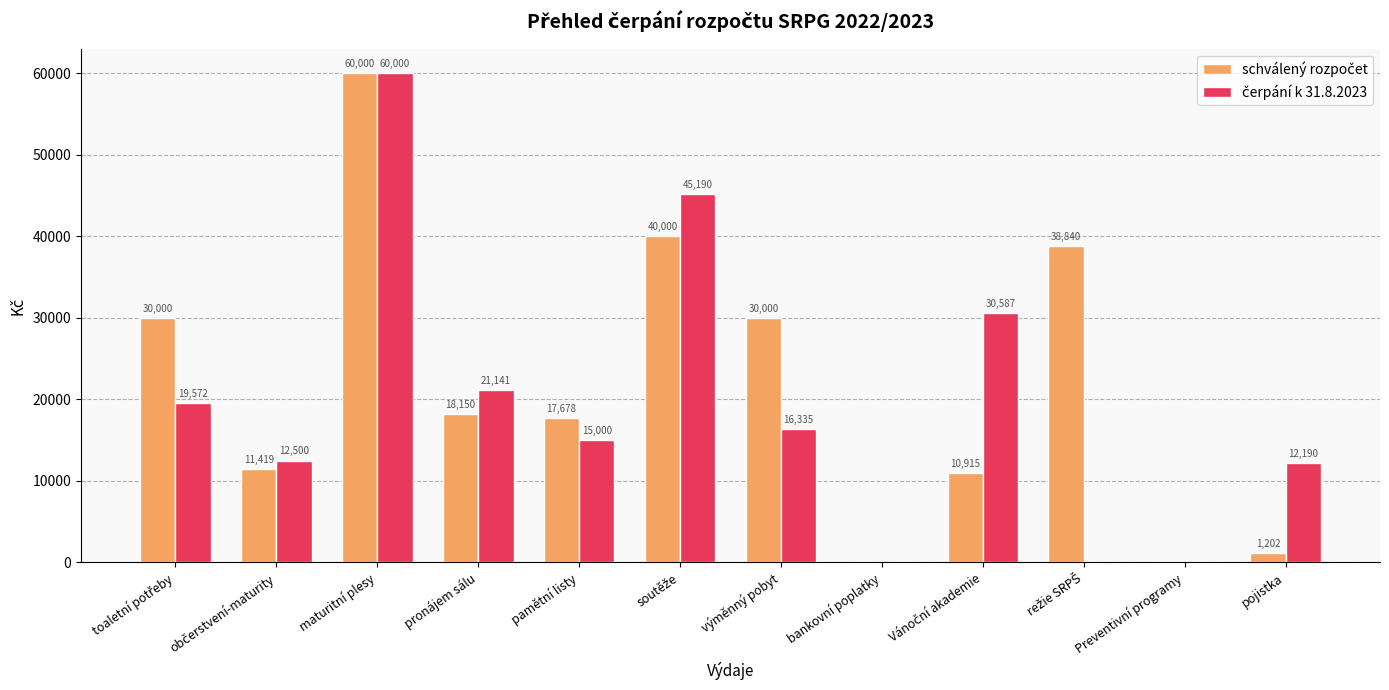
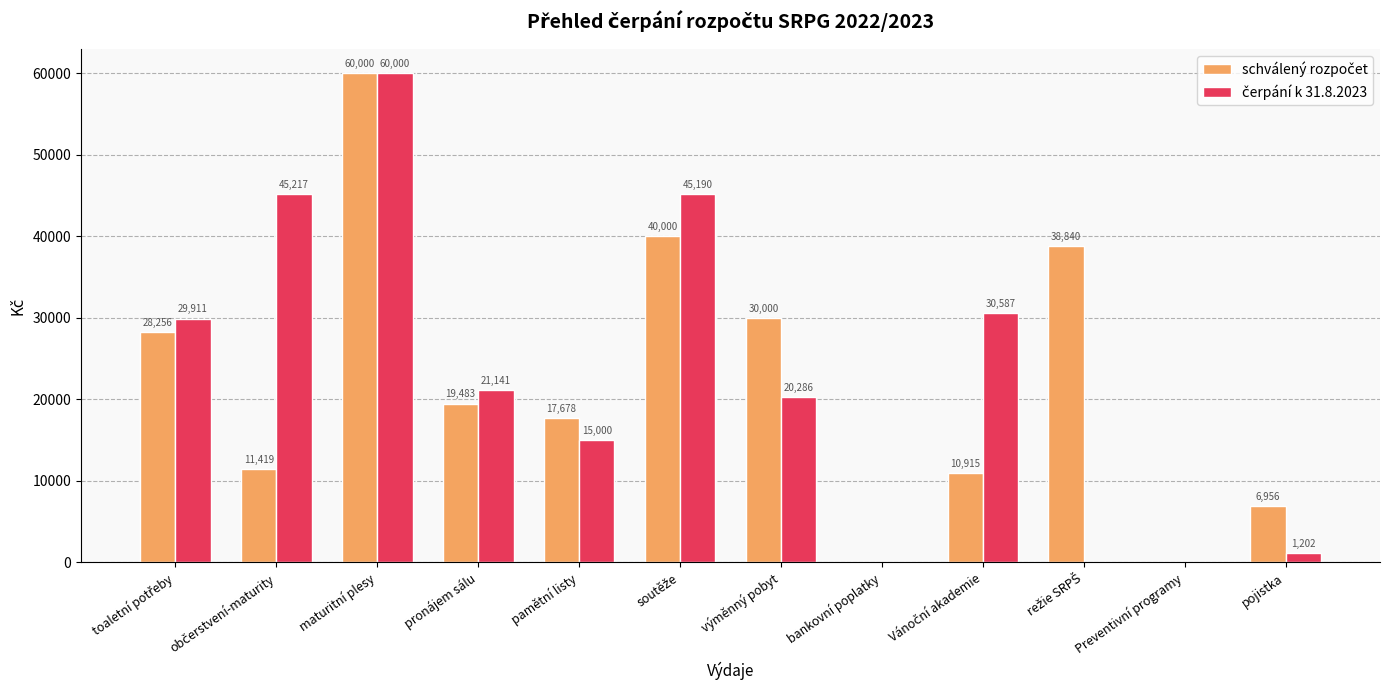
  {
    "schválený rozpočet": {
-     "toaletní potřeby": "30,000",
+     "toaletní potřeby": "28,256",
      "občerstvení-maturity": "11,419",
      "maturitní plesy": "60,000",
-     "pronájem sálu": "18,150",
+     "pronájem sálu": "19,483",
      "pamětní listy": "17,678",
      "soutěže": "40,000",
      "výměnný pobyt": "30,000",
      "Vánoční akademie": "10,915",
      "režie SRPŠ": "38,840",
-     "pojistka": "1,202"
+     "pojistka": "6,956"
    },
    "čerpání k 31.8.2023": {
-     "toaletní potřeby": "19,572",
-     "občerstvení-maturity": "12,500",
+     "toaletní potřeby": "29,911",
+     "občerstvení-maturity": "45,217",
      "maturitní plesy": "60,000",
      "pronájem sálu": "21,141",
      "pamětní listy": "15,000",
      "soutěže": "45,190",
-     "výměnný pobyt": "16,335",
+     "výměnný pobyt": "20,286",
      "Vánoční akademie": "30,587",
-     "pojistka": "12,190"
+     "pojistka": "1,202"
    }
  }
